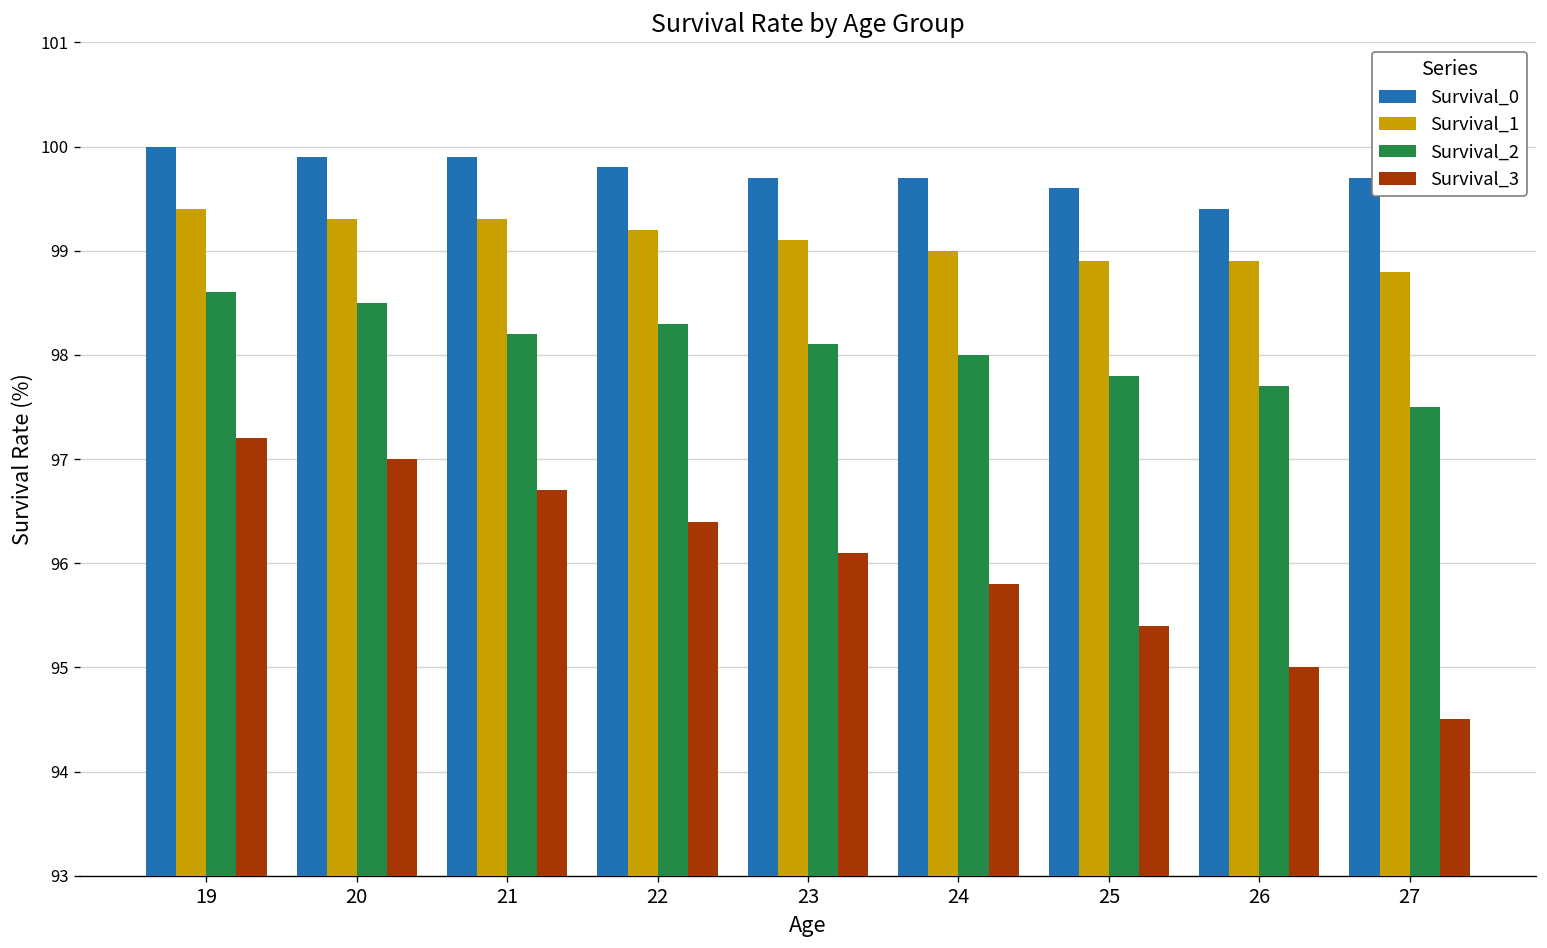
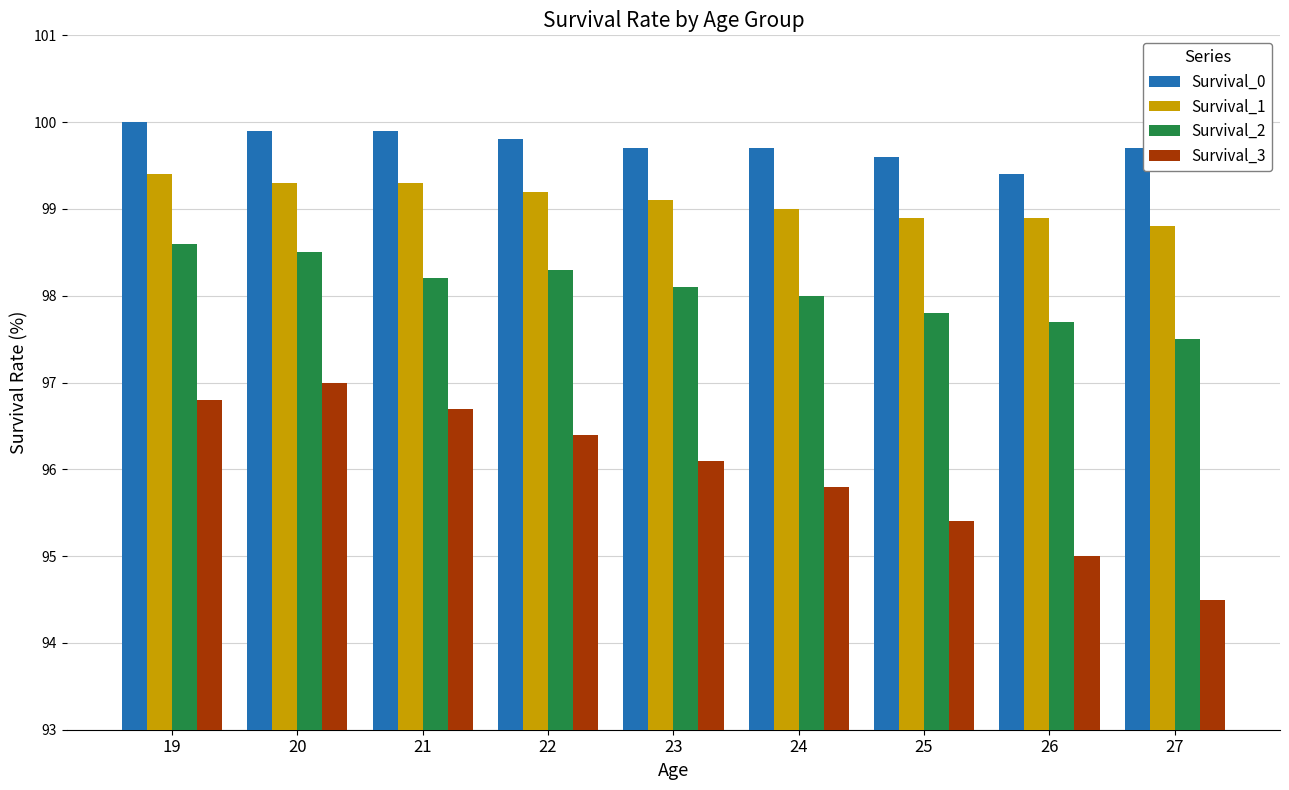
  {
    "Survival_0": {
      "19": 100.0,
      "20": 99.9,
      "21": 99.9,
      "22": 99.8,
      "23": 99.7,
      "24": 99.7,
      "25": 99.6,
      "26": 99.4,
      "27": 99.7
    },
    "Survival_1": {
      "19": 99.4,
      "20": 99.3,
      "21": 99.3,
      "22": 99.2,
      "23": 99.1,
      "24": 99.0,
      "25": 98.9,
      "26": 98.9,
      "27": 98.8
    },
    "Survival_2": {
      "19": 98.6,
      "20": 98.5,
      "21": 98.2,
      "22": 98.3,
      "23": 98.1,
      "24": 98.0,
      "25": 97.8,
      "26": 97.7,
      "27": 97.5
    },
    "Survival_3": {
-     "19": 97.2,
+     "19": 96.8,
      "20": 97.0,
      "21": 96.7,
      "22": 96.4,
      "23": 96.1,
      "24": 95.8,
      "25": 95.4,
      "26": 95.0,
      "27": 94.5
    }
  }
